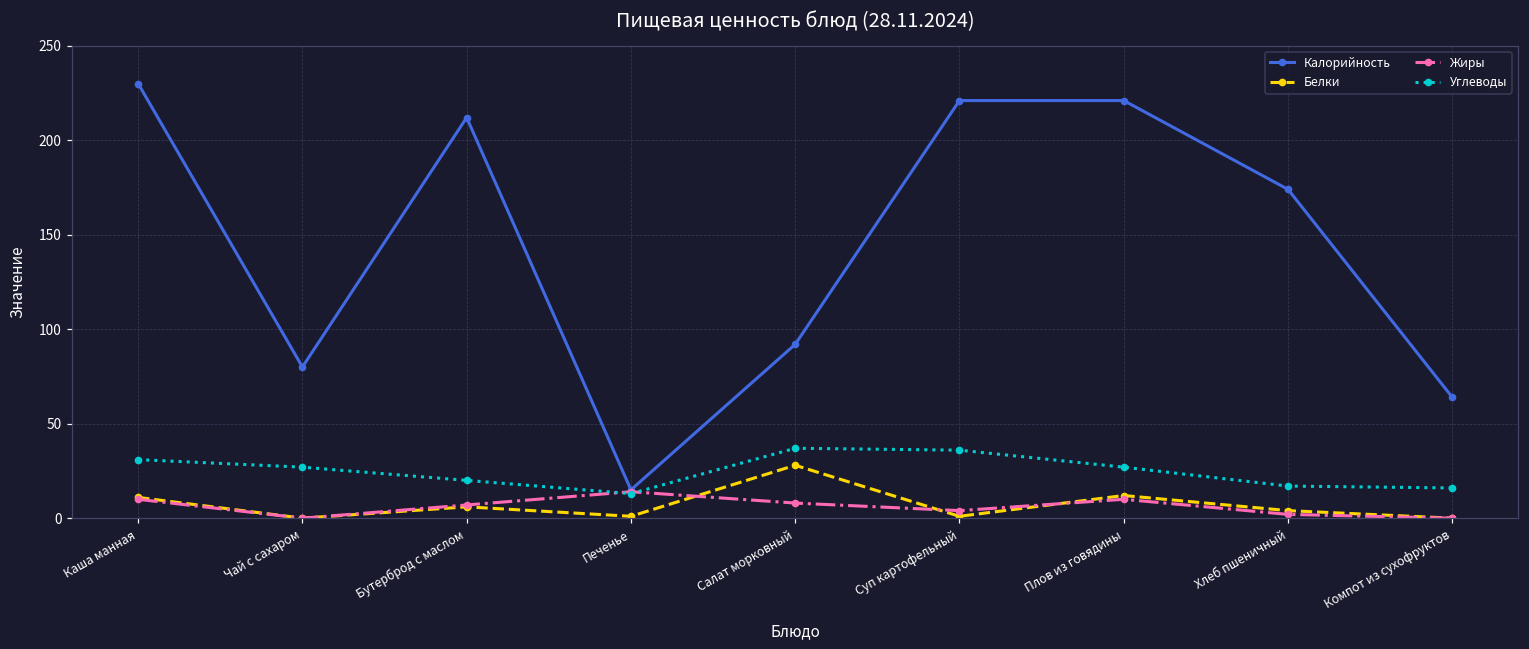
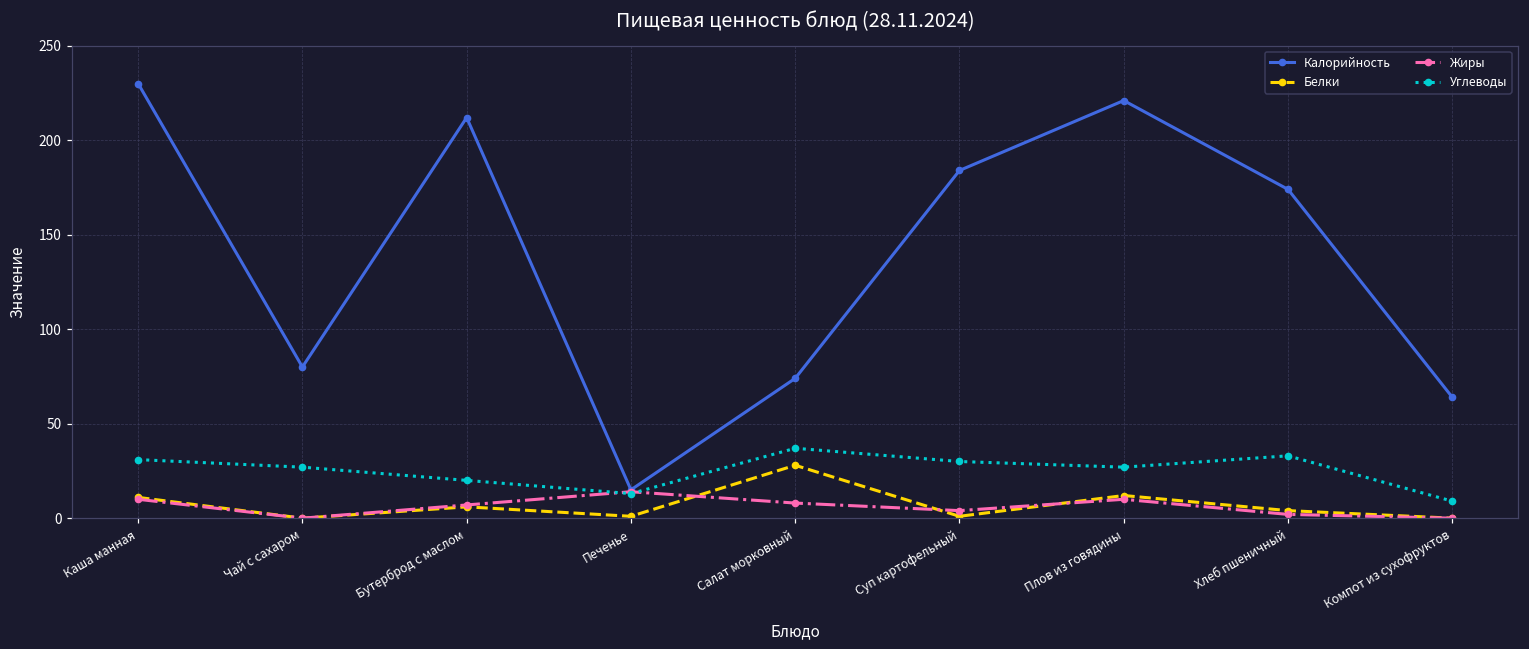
  {
    "Калорийность": {
      "Каша манная": 230,
      "Чай с сахаром": 80,
      "Бутерброд с маслом": 212,
-     "Салат морковный": 92,
-     "Суп картофельный": 221,
+     "Салат морковный": 74,
+     "Суп картофельный": 184,
      "Плов из говядины": 221,
      "Хлеб пшеничный": 174,
      "Компот из сухофруктов": 64
    },
    "Белки": {
      "Печенье": 1,
      "Салат морковный": 28,
      "Суп картофельный": 1,
      "Плов из говядины": 12,
      "Хлеб пшеничный": 4
    },
    "Жиры": {
      "Салат морковный": 8,
      "Суп картофельный": 4,
      "Плов из говядины": 10,
      "Хлеб пшеничный": 2
    },
    "Углеводы": {
      "Каша манная": 31,
      "Чай с сахаром": 27,
      "Бутерброд с маслом": 20,
      "Салат морковный": 37,
-     "Суп картофельный": 36,
+     "Суп картофельный": 30,
      "Плов из говядины": 27,
-     "Хлеб пшеничный": 17,
-     "Компот из сухофруктов": 16
+     "Хлеб пшеничный": 33,
+     "Компот из сухофруктов": 9
    }
  }
